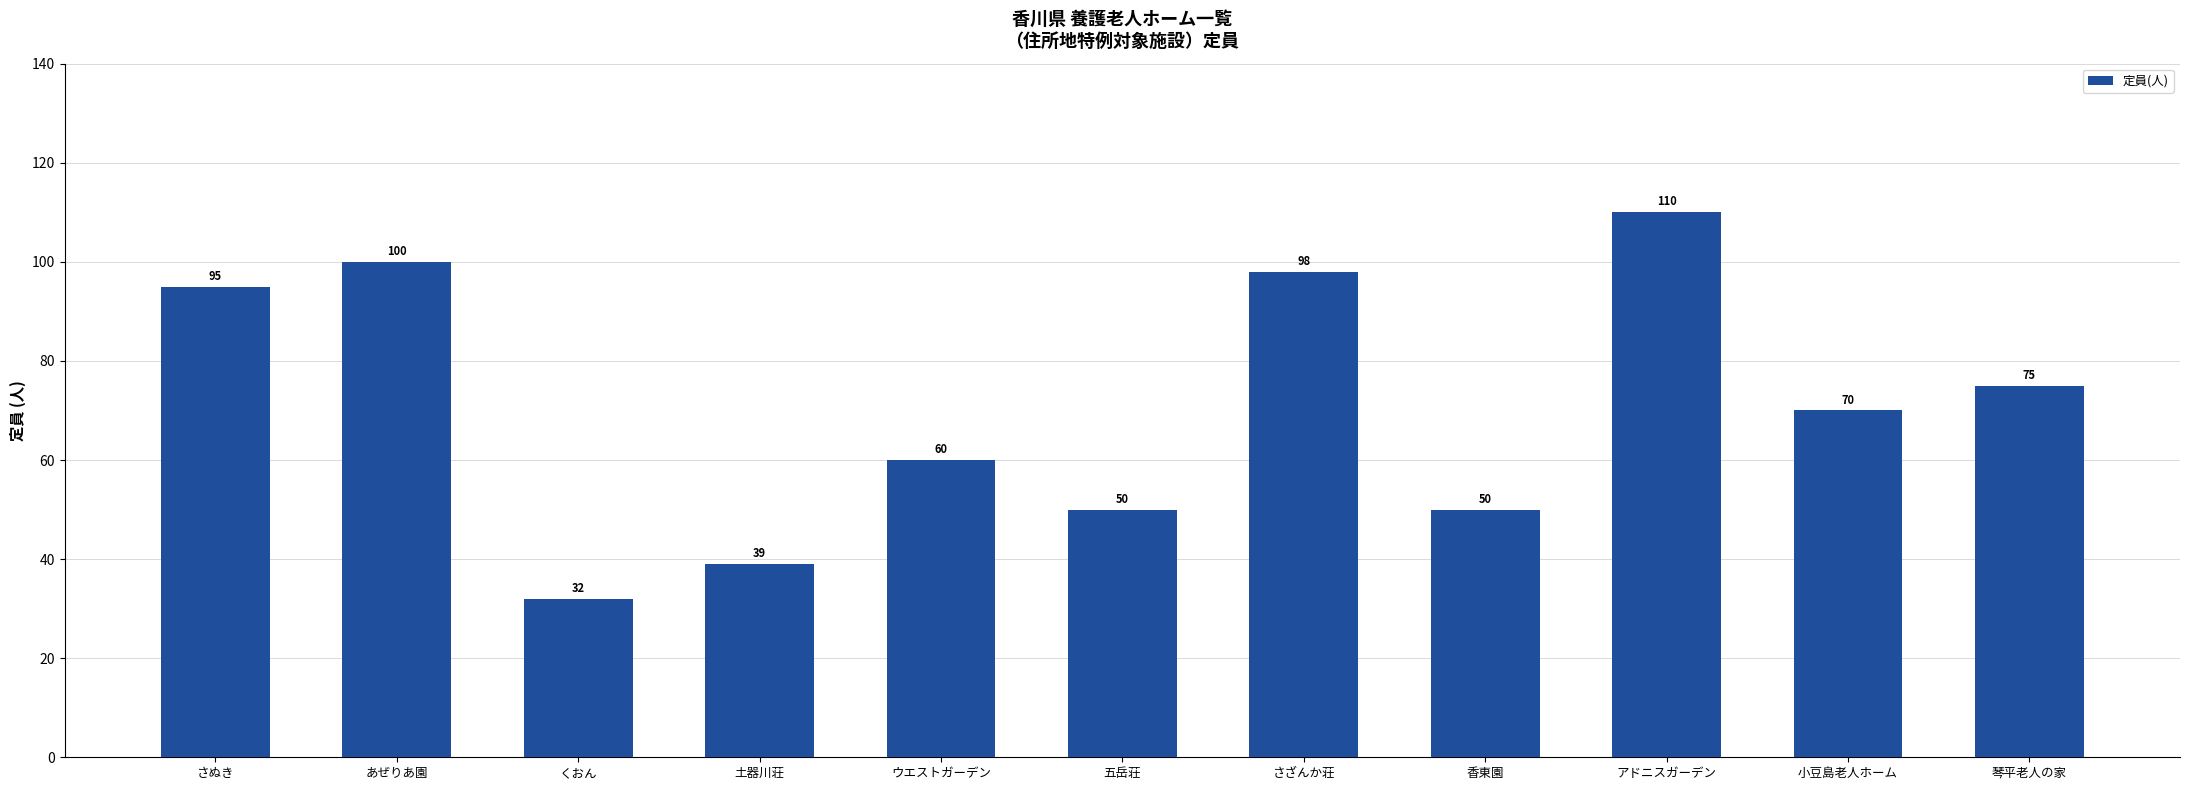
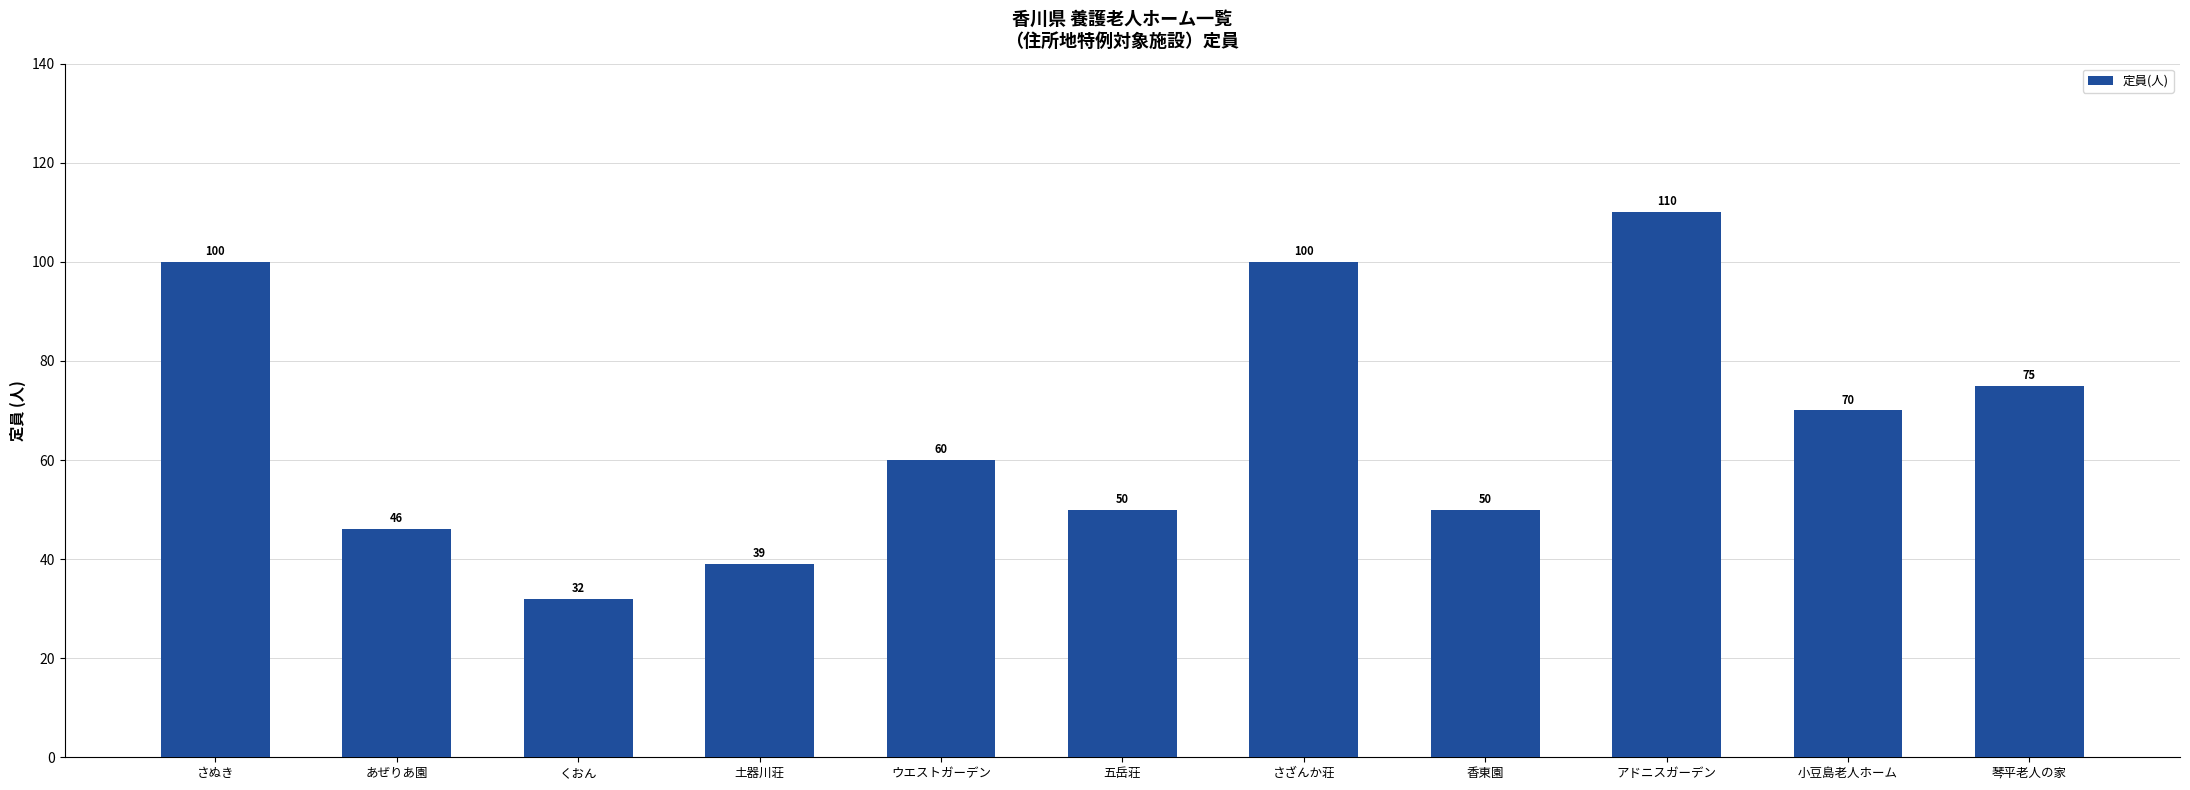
  {
-   "さぬき": 95,
-   "あぜりあ園": 100,
+   "さぬき": 100,
+   "あぜりあ園": 46,
    "くおん": 32,
    "土器川荘": 39,
    "ウエストガーデン": 60,
    "五岳荘": 50,
-   "さざんか荘": 98,
+   "さざんか荘": 100,
    "香東園": 50,
    "アドニスガーデン": 110,
    "小豆島老人ホーム": 70,
    "琴平老人の家": 75
  }
